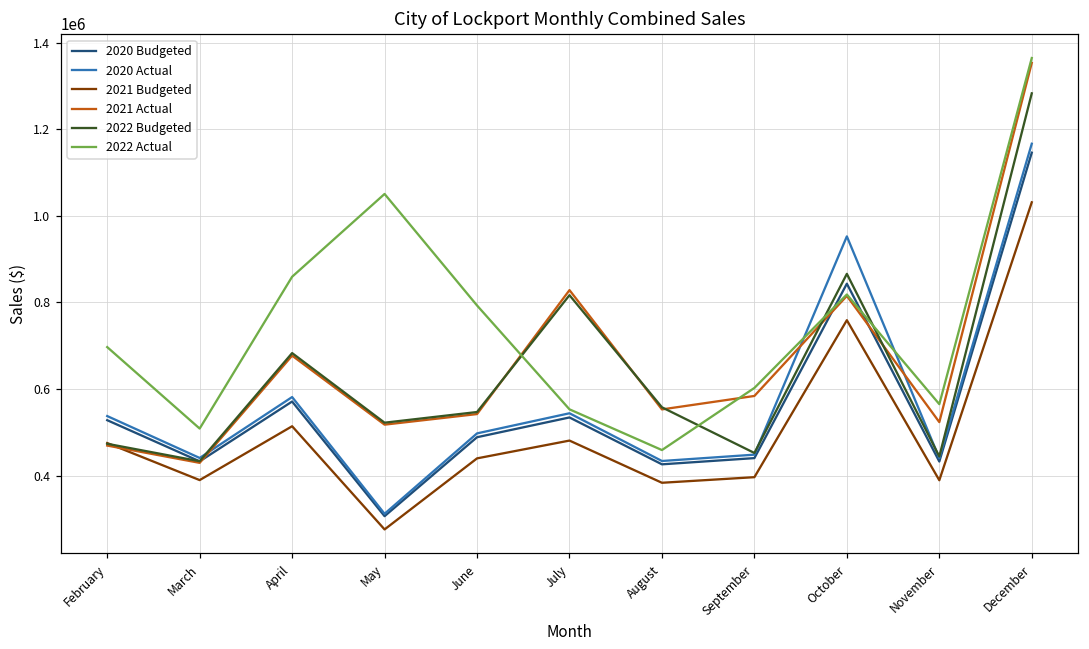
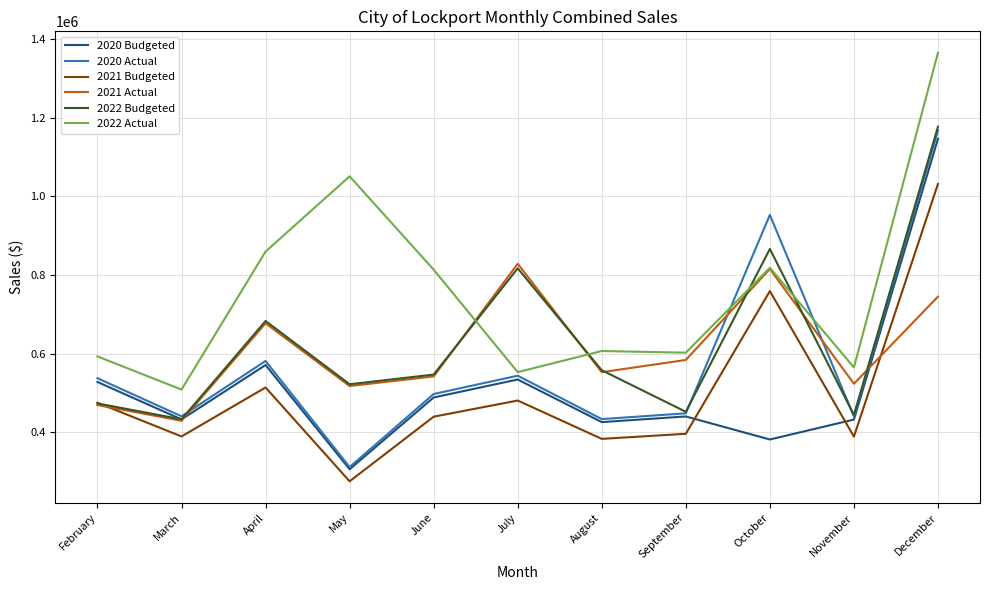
  {
    "2020 Budgeted": {
      "February": 530000,
      "April": 570000,
      "June": 490000,
      "July": 530000,
      "August": 430000,
      "September": 440000,
-     "October": 840000,
+     "October": 380000,
      "November": 430000,
      "December": 1150000
    },
    "2020 Actual": {
      "February": 540000,
      "March": 440000,
      "April": 580000,
      "June": 500000,
      "July": 540000,
      "August": 430000,
      "October": 950000,
      "December": 1170000
    },
    "2021 Budgeted": {
      "March": 390000,
      "April": 510000,
      "May": 280000,
      "June": 440000,
      "July": 480000,
      "August": 380000,
      "September": 400000,
      "October": 760000,
      "November": 390000,
      "December": 1030000
    },
    "2021 Actual": {
      "July": 830000,
      "September": 580000,
      "November": 520000,
-     "December": 1350000
+     "December": 740000
    },
    "2022 Budgeted": {
      "July": 820000,
      "October": 870000,
-     "December": 1280000
+     "December": 1180000
    },
    "2022 Actual": {
-     "February": 700000,
+     "February": 590000,
      "March": 510000,
      "April": 860000,
      "May": 1050000,
-     "June": 790000,
+     "June": 810000,
      "July": 550000,
-     "August": 460000,
+     "August": 610000,
      "September": 600000,
      "November": 570000,
      "December": 1360000
    }
  }
